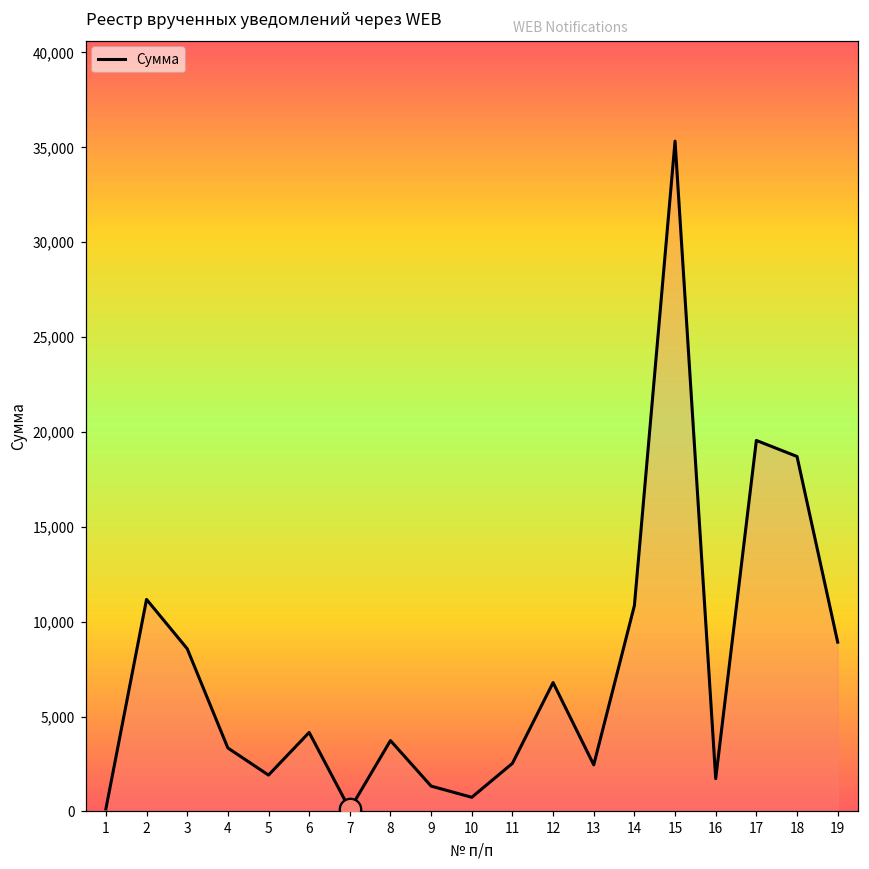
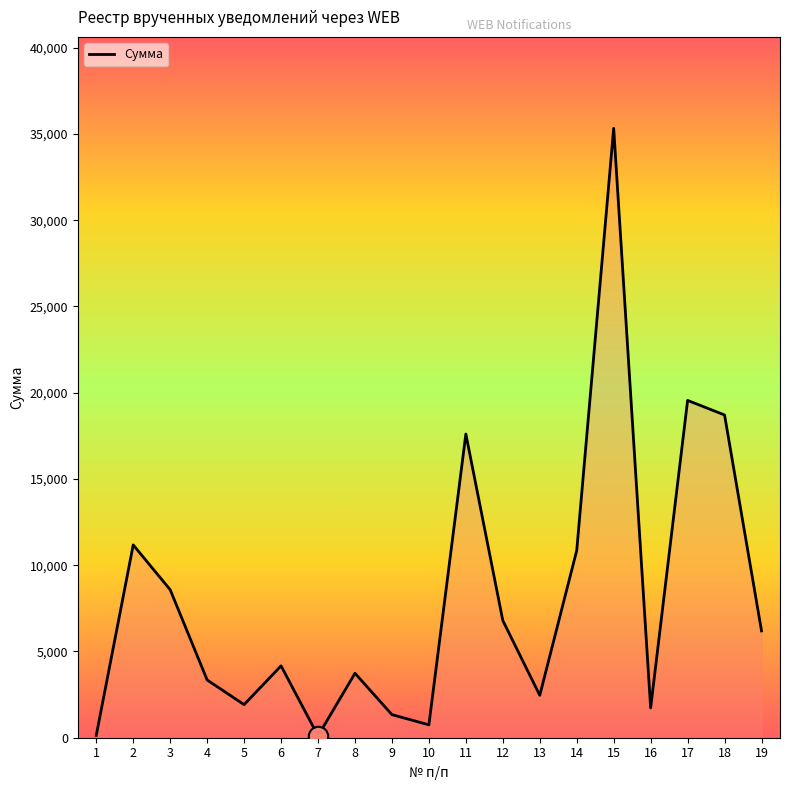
  {
    "Сумма": {
      "1": "100",
      "2": "11,200",
      "3": "8,600",
      "4": "3,300",
      "5": "1,900",
      "6": "4,200",
      "8": "3,700",
      "9": "1,300",
      "10": "700",
-     "11": "2,500",
+     "11": "17,600",
      "12": "6,800",
      "13": "2,500",
      "14": "10,900",
      "15": "35,300",
      "16": "1,700",
      "17": "19,600",
      "18": "18,700",
-     "19": "8,900"
+     "19": "6,200"
    }
  }
